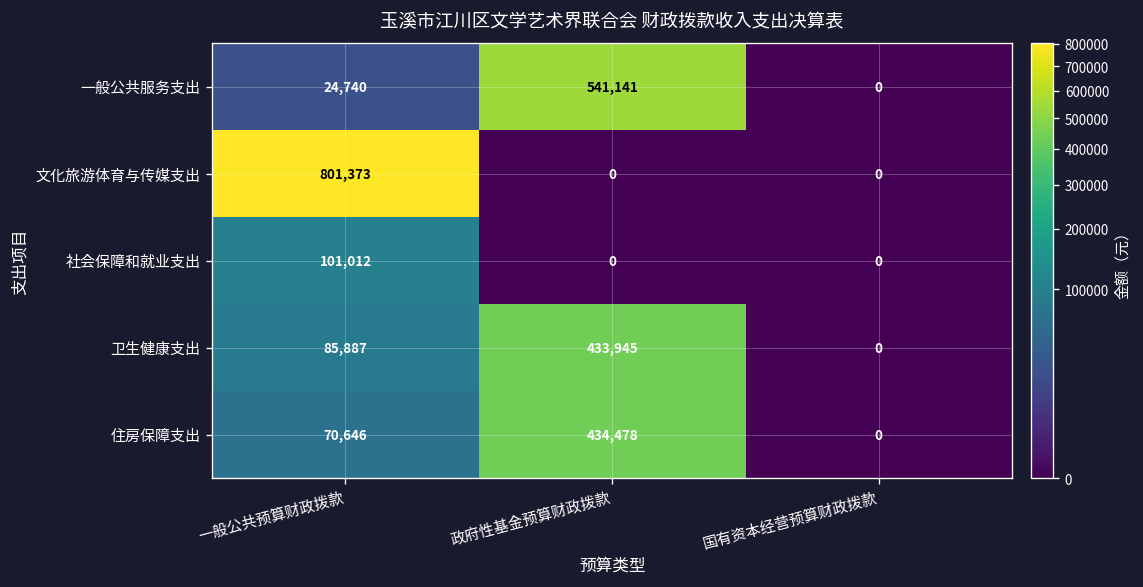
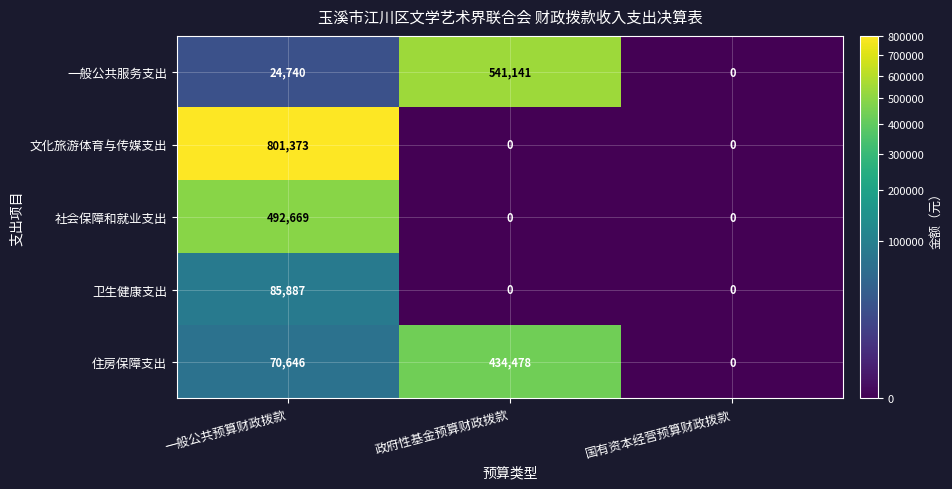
  {
    "一般公共服务支出": {
      "一般公共预算财政拨款": "24,740",
      "政府性基金预算财政拨款": "541,141",
      "国有资本经营预算财政拨款": "0"
    },
    "文化旅游体育与传媒支出": {
      "一般公共预算财政拨款": "801,373",
      "政府性基金预算财政拨款": "0",
      "国有资本经营预算财政拨款": "0"
    },
    "社会保障和就业支出": {
-     "一般公共预算财政拨款": "101,012",
+     "一般公共预算财政拨款": "492,669",
      "政府性基金预算财政拨款": "0",
      "国有资本经营预算财政拨款": "0"
    },
    "卫生健康支出": {
      "一般公共预算财政拨款": "85,887",
-     "政府性基金预算财政拨款": "433,945",
+     "政府性基金预算财政拨款": "0",
      "国有资本经营预算财政拨款": "0"
    },
    "住房保障支出": {
      "一般公共预算财政拨款": "70,646",
      "政府性基金预算财政拨款": "434,478",
      "国有资本经营预算财政拨款": "0"
    }
  }
